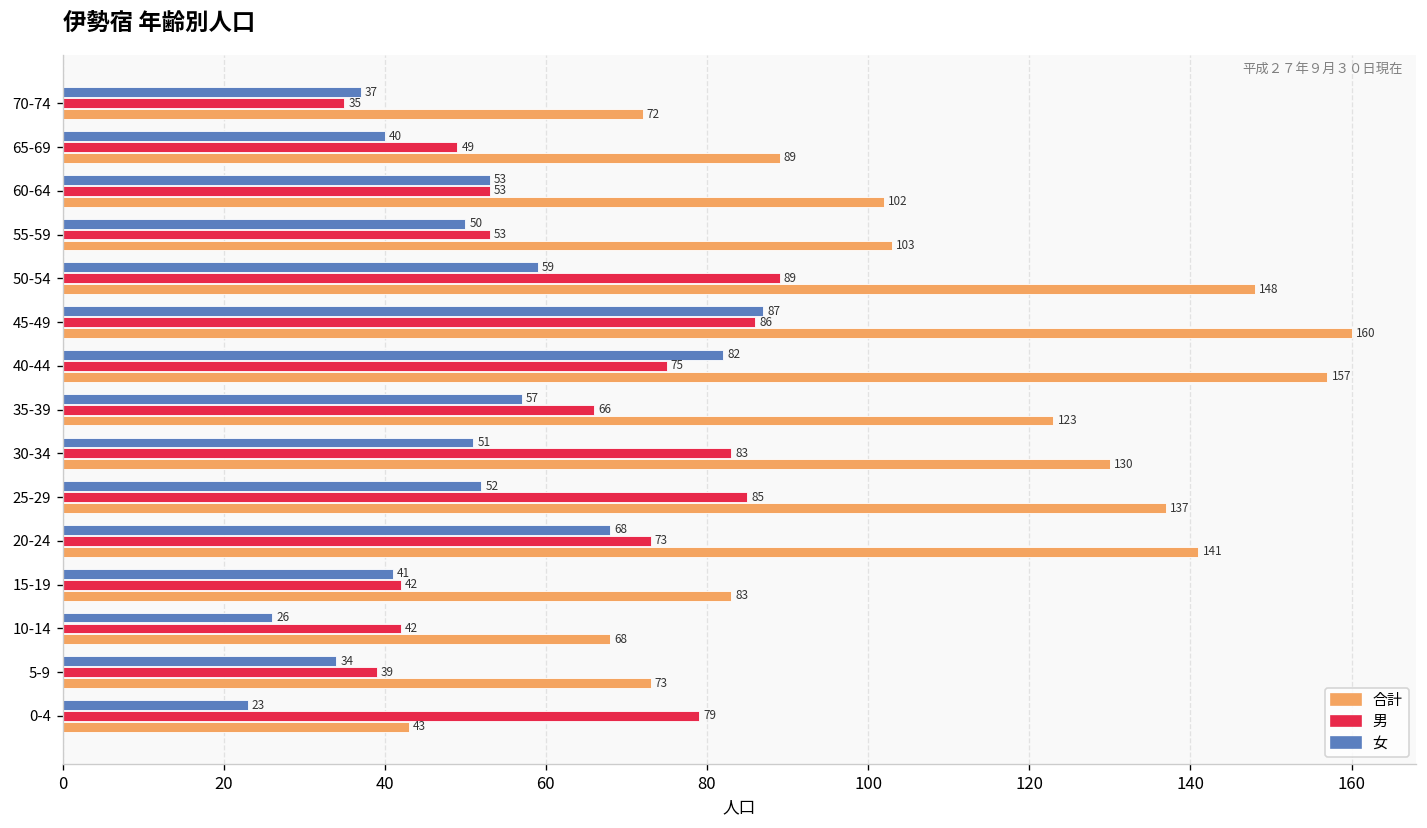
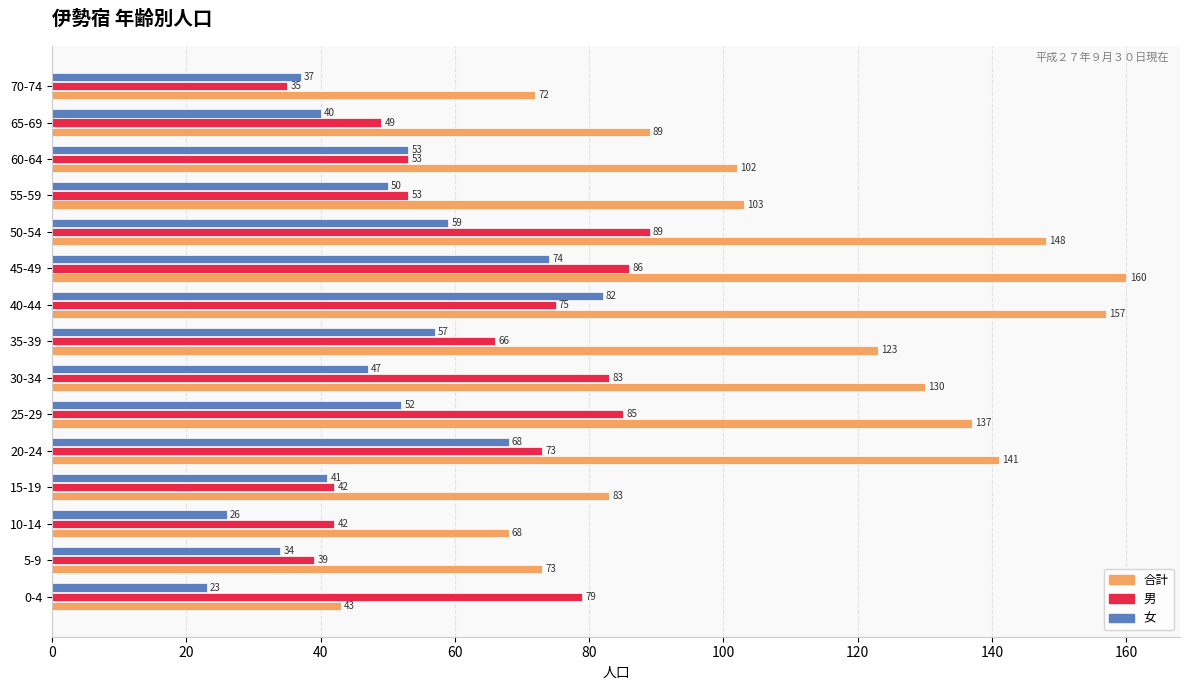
  {
    "合計": {
      "70-74": 72,
      "65-69": 89,
      "60-64": 102,
      "55-59": 103,
      "50-54": 148,
      "45-49": 160,
      "40-44": 157,
      "35-39": 123,
      "30-34": 130,
      "25-29": 137,
      "20-24": 141,
      "15-19": 83,
      "10-14": 68,
      "5-9": 73,
      "0-4": 43
    },
    "男": {
      "70-74": 35,
      "65-69": 49,
      "60-64": 53,
      "55-59": 53,
      "50-54": 89,
      "45-49": 86,
      "40-44": 75,
      "35-39": 66,
      "30-34": 83,
      "25-29": 85,
      "20-24": 73,
      "15-19": 42,
      "10-14": 42,
      "5-9": 39,
      "0-4": 79
    },
    "女": {
      "70-74": 37,
      "65-69": 40,
      "60-64": 53,
      "55-59": 50,
      "50-54": 59,
-     "45-49": 87,
+     "45-49": 74,
      "40-44": 82,
      "35-39": 57,
-     "30-34": 51,
+     "30-34": 47,
      "25-29": 52,
      "20-24": 68,
      "15-19": 41,
      "10-14": 26,
      "5-9": 34,
      "0-4": 23
    }
  }
